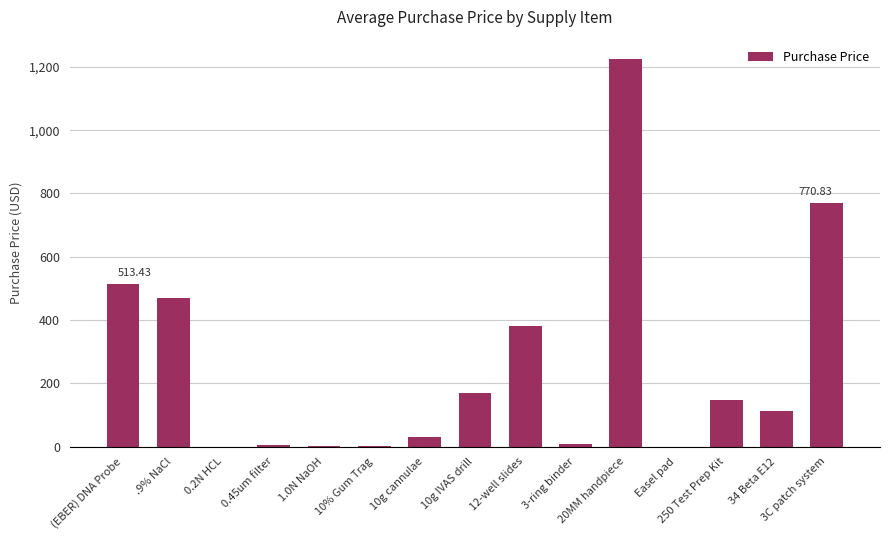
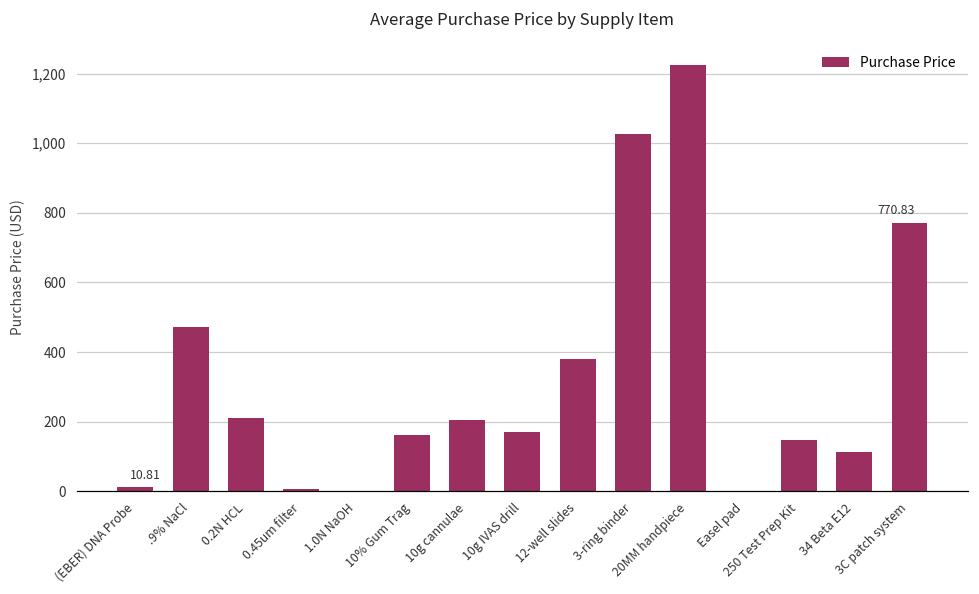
  {
-   "(EBER) DNA Probe": "513.43",
-   "0.2N HCL": "0",
-   "10% Gum Trag": "0",
-   "10g cannulae": "30",
-   "3-ring binder": "10",
+   "(EBER) DNA Probe": "10.81",
+   "0.2N HCL": "210",
+   "10% Gum Trag": "160",
+   "10g cannulae": "200",
+   "3-ring binder": "1,030",
    "3C patch system": "770.83"
  }
